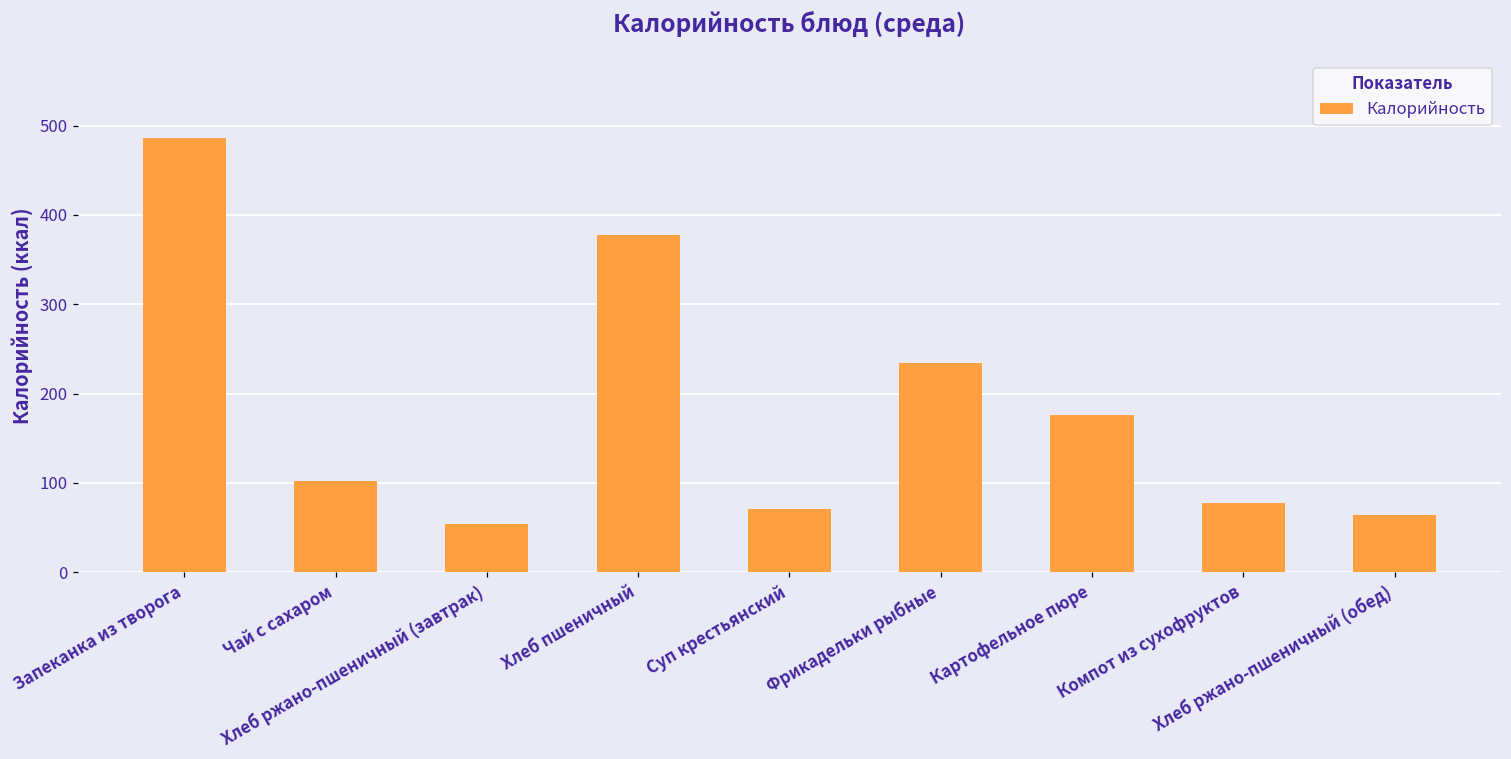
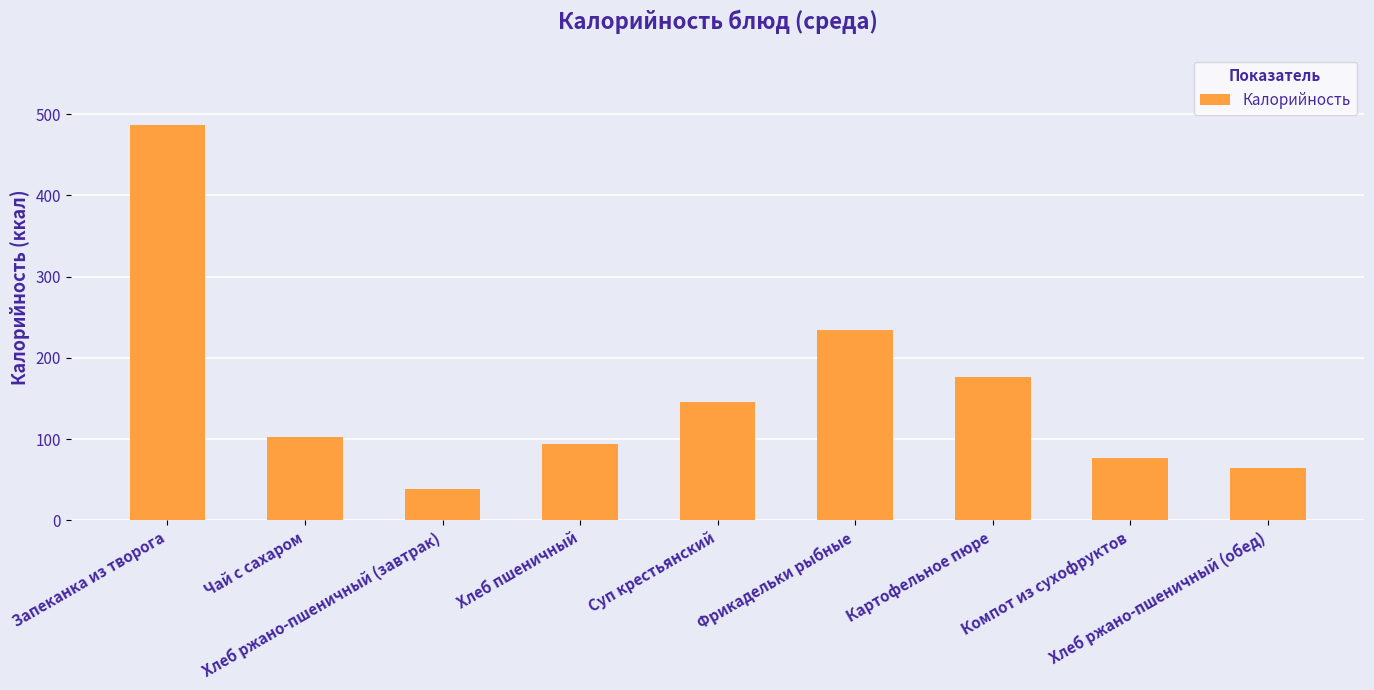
  {
    "Запеканка из творога": 490,
    "Чай с сахаром": 100,
-   "Хлеб ржано-пшеничный (завтрак)": 50,
-   "Хлеб пшеничный": 380,
-   "Суп крестьянский": 70,
+   "Хлеб ржано-пшеничный (завтрак)": 40,
+   "Хлеб пшеничный": 90,
+   "Суп крестьянский": 150,
    "Фрикадельки рыбные": 230,
    "Картофельное пюре": 180,
    "Компот из сухофруктов": 80,
    "Хлеб ржано-пшеничный (обед)": 60
  }
